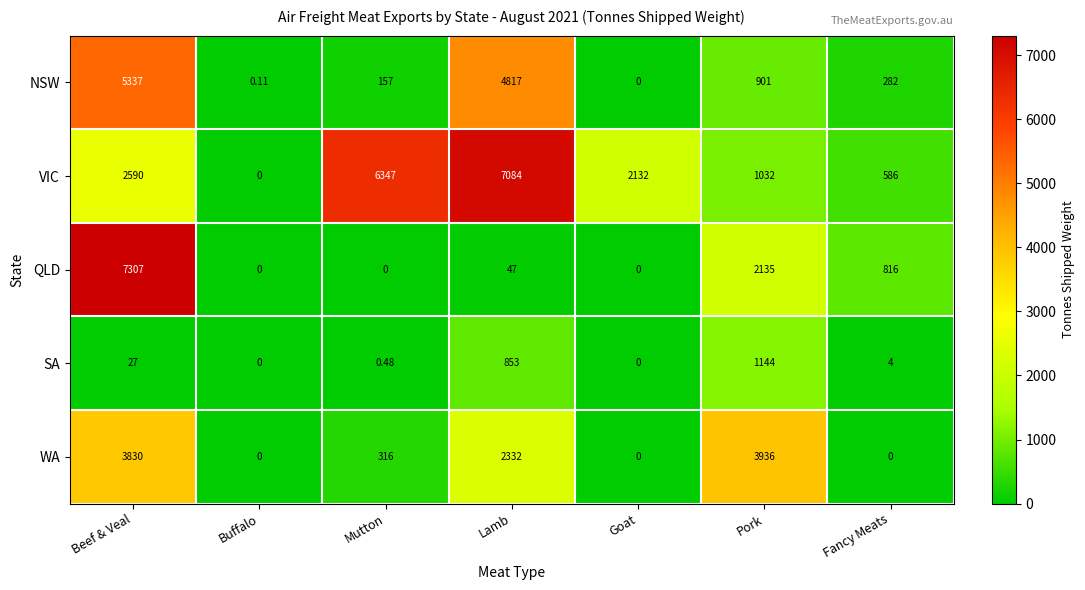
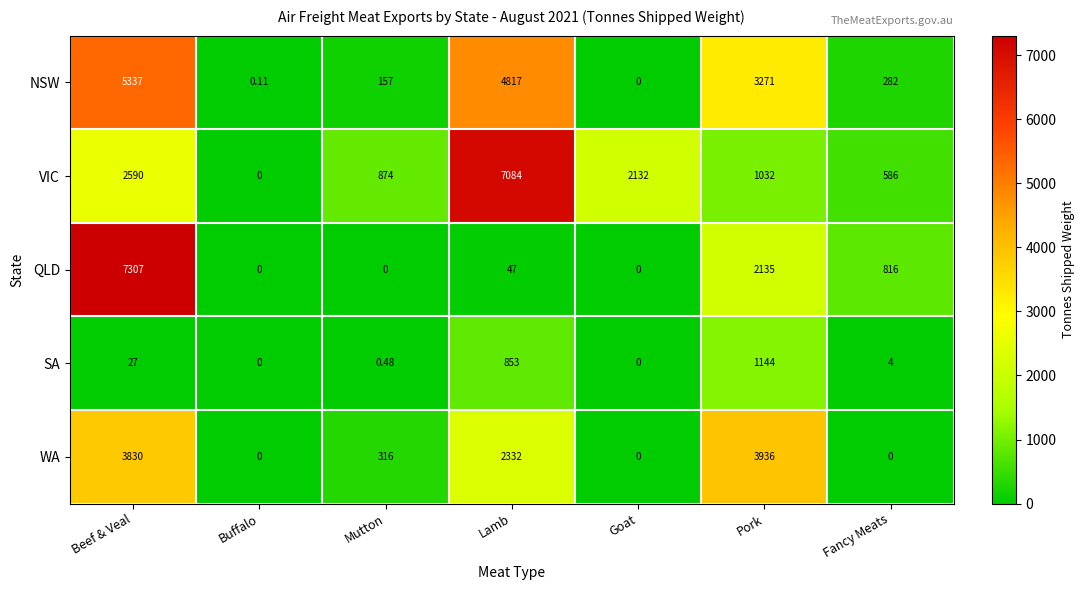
  {
    "NSW": {
      "Beef & Veal": 5337,
      "Buffalo": 0.11,
      "Mutton": 157,
      "Lamb": 4817,
      "Goat": 0,
-     "Pork": 901,
+     "Pork": 3271,
      "Fancy Meats": 282
    },
    "VIC": {
      "Beef & Veal": 2590,
      "Buffalo": 0,
-     "Mutton": 6347,
+     "Mutton": 874,
      "Lamb": 7084,
      "Goat": 2132,
      "Pork": 1032,
      "Fancy Meats": 586
    },
    "QLD": {
      "Beef & Veal": 7307,
      "Buffalo": 0,
      "Mutton": 0,
      "Lamb": 47,
      "Goat": 0,
      "Pork": 2135,
      "Fancy Meats": 816
    },
    "SA": {
      "Beef & Veal": 27,
      "Buffalo": 0,
      "Mutton": 0.48,
      "Lamb": 853,
      "Goat": 0,
      "Pork": 1144,
      "Fancy Meats": 4
    },
    "WA": {
      "Beef & Veal": 3830,
      "Buffalo": 0,
      "Mutton": 316,
      "Lamb": 2332,
      "Goat": 0,
      "Pork": 3936,
      "Fancy Meats": 0
    }
  }
